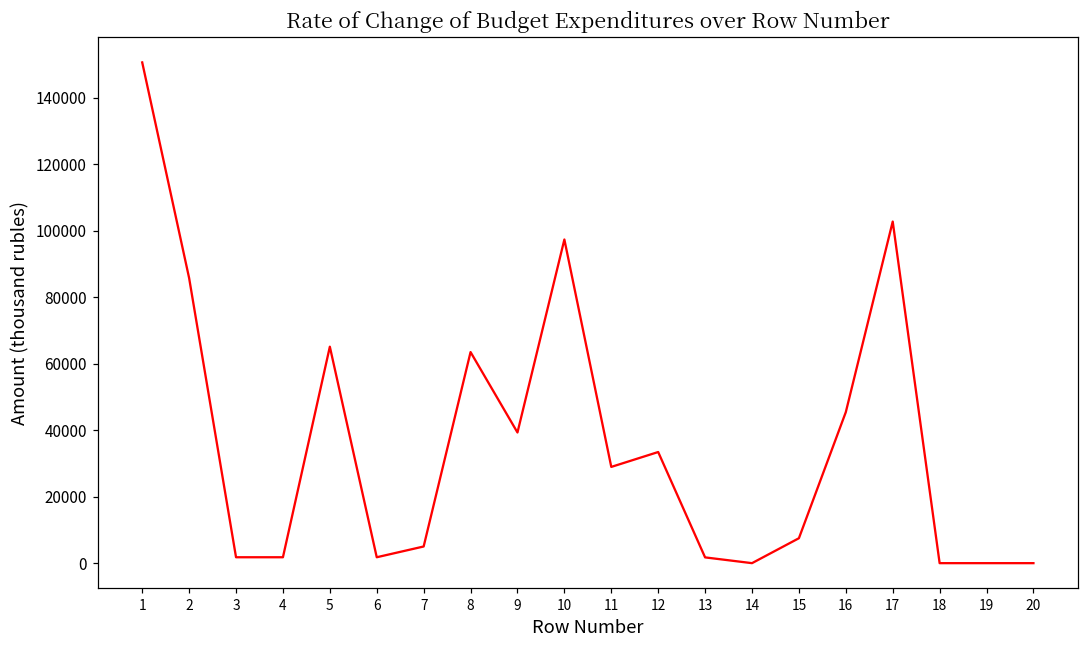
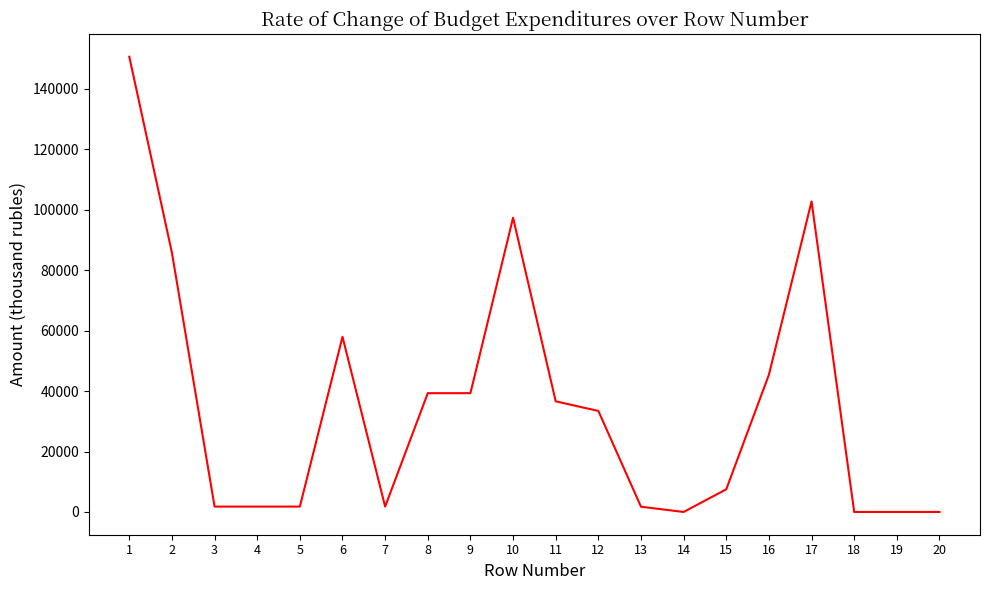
  {
    "1": 151000,
    "2": 86000,
    "3": 2000,
    "4": 2000,
-   "5": 65000,
-   "6": 2000,
-   "7": 5000,
-   "8": 64000,
+   "5": 2000,
+   "6": 58000,
+   "7": 2000,
+   "8": 39000,
    "9": 39000,
    "10": 97000,
-   "11": 29000,
+   "11": 37000,
    "12": 33000,
    "13": 2000,
    "14": 0,
    "15": 8000,
    "16": 45000,
    "17": 103000,
    "18": 0,
    "19": 0,
    "20": 0
  }
